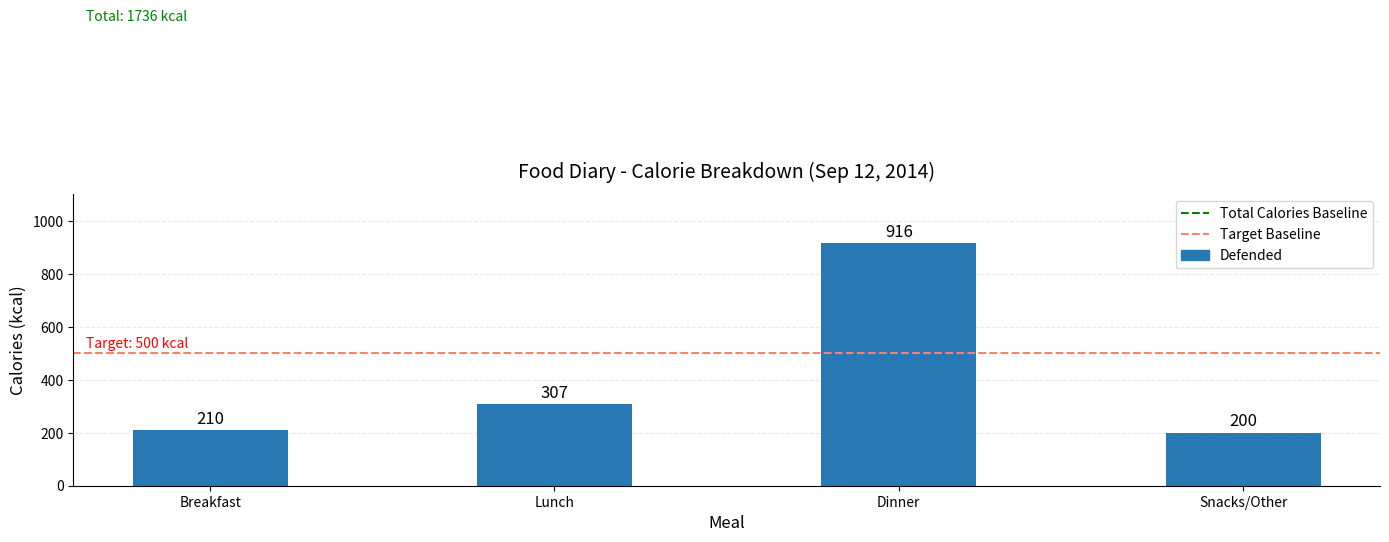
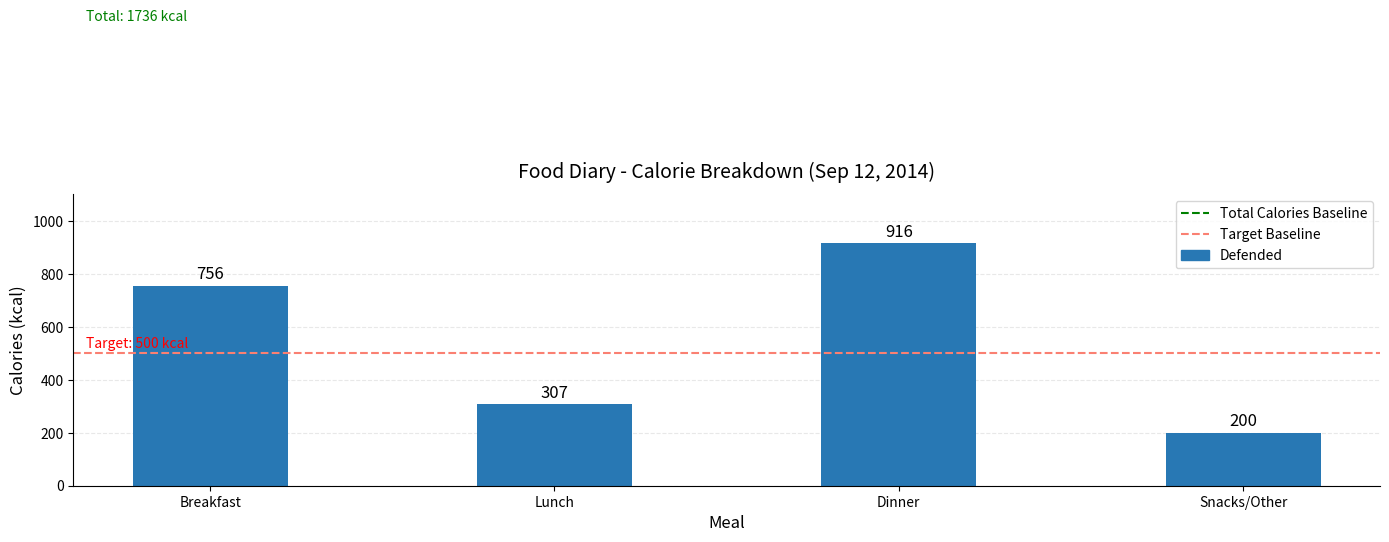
  {
-   "Breakfast": 210,
+   "Breakfast": 756,
    "Lunch": 307,
    "Dinner": 916,
    "Snacks/Other": 200
  }
